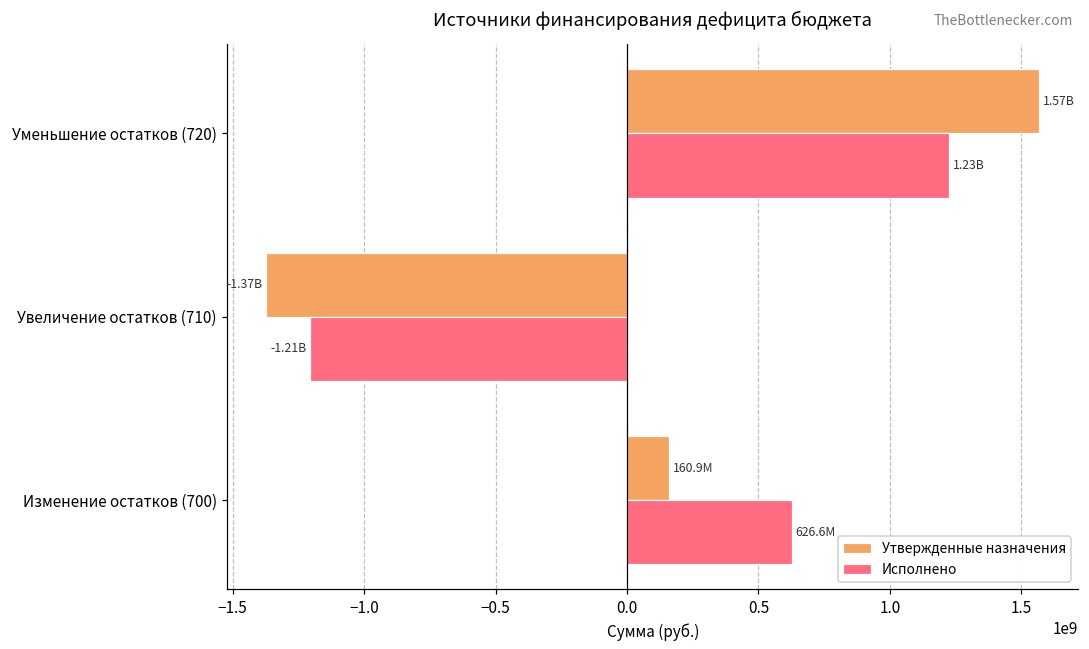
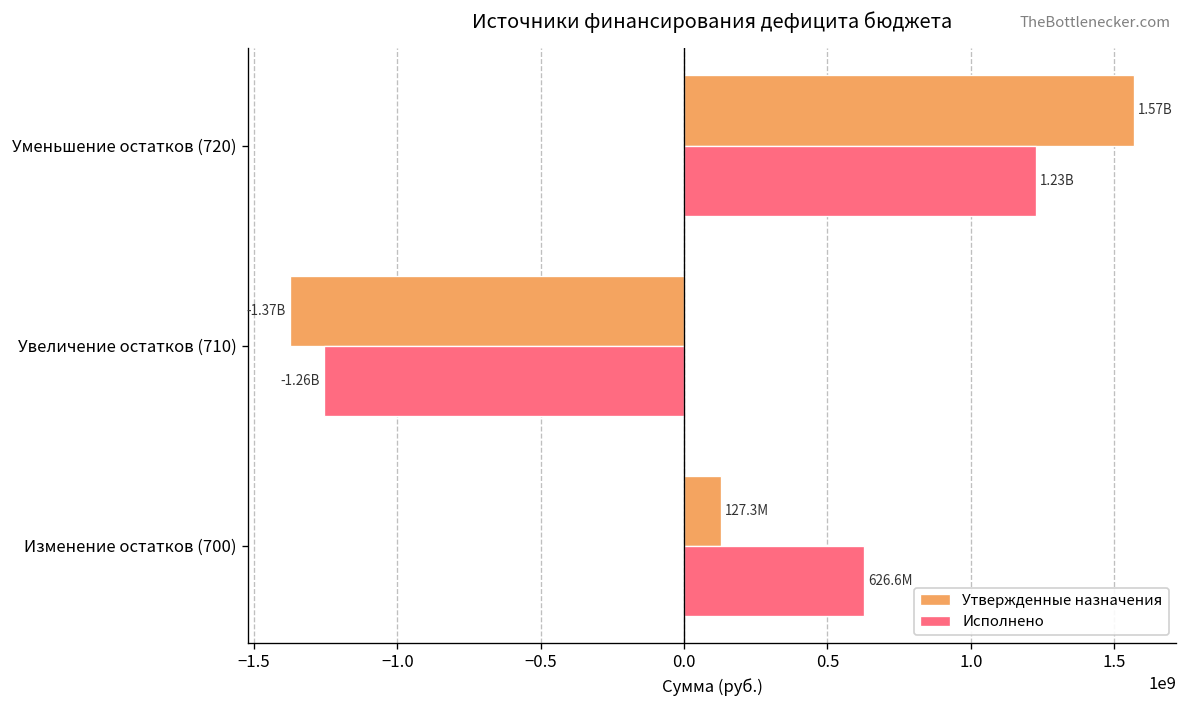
  {
    "Утвержденные назначения": {
      "Уменьшение остатков (720)": "1.57B",
      "Увеличение остатков (710)": "-1.37B",
-     "Изменение остатков (700)": "160.9M"
+     "Изменение остатков (700)": "127.3M"
    },
    "Исполнено": {
      "Уменьшение остатков (720)": "1.23B",
-     "Увеличение остатков (710)": "-1.21B",
+     "Увеличение остатков (710)": "-1.26B",
      "Изменение остатков (700)": "626.6M"
    }
  }
